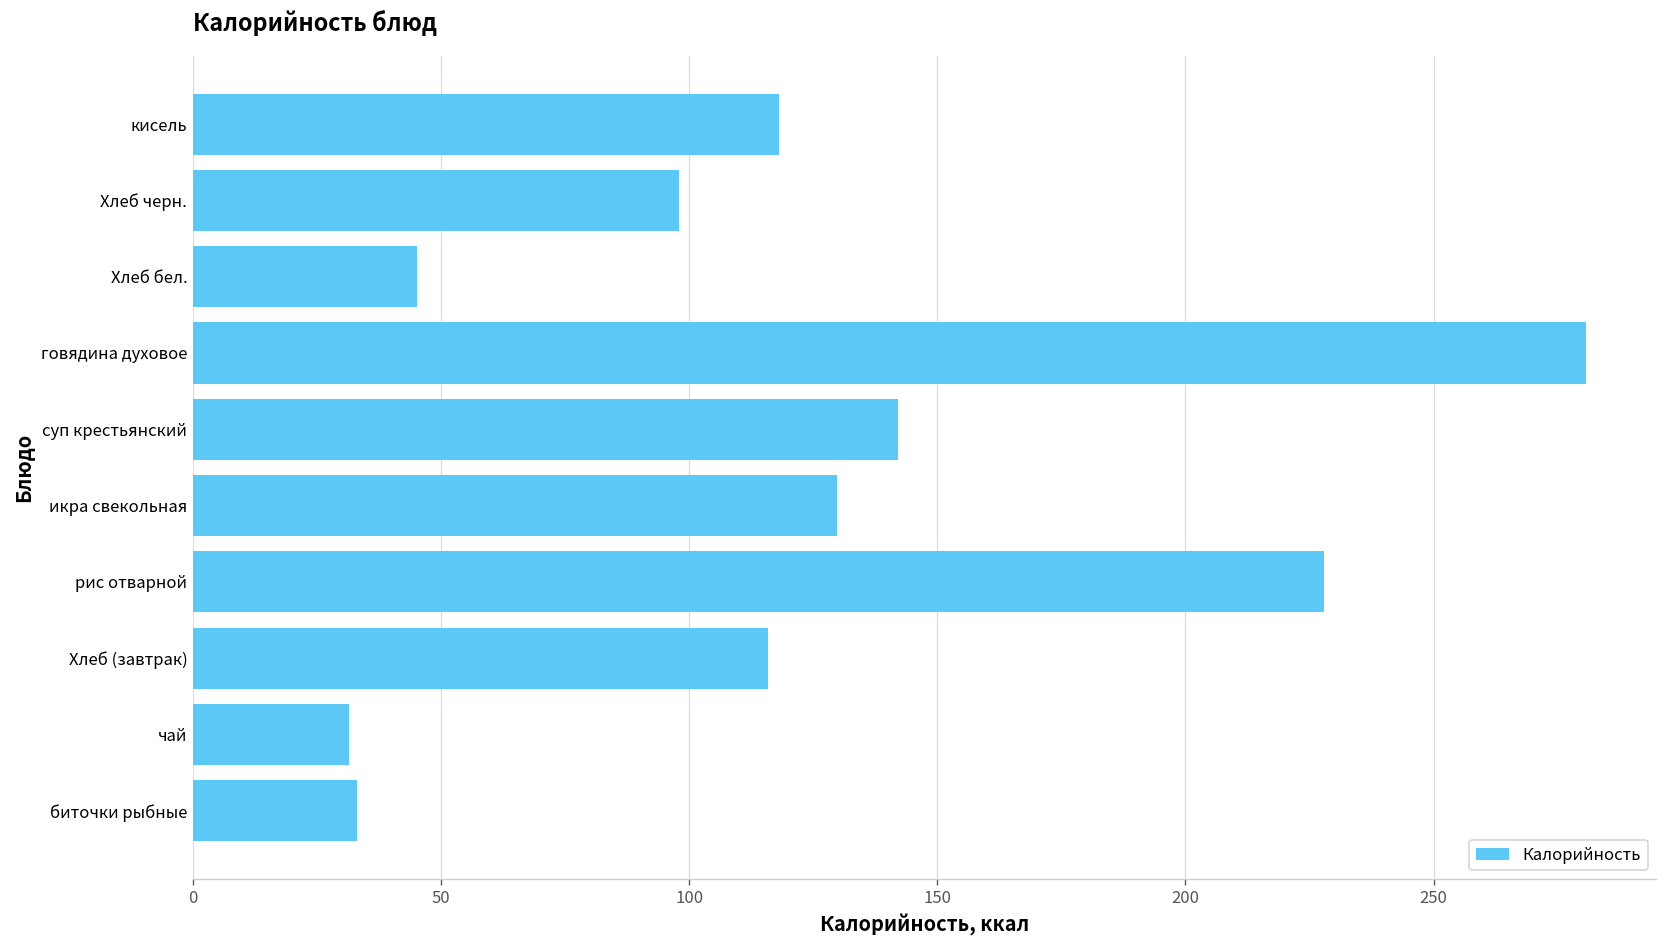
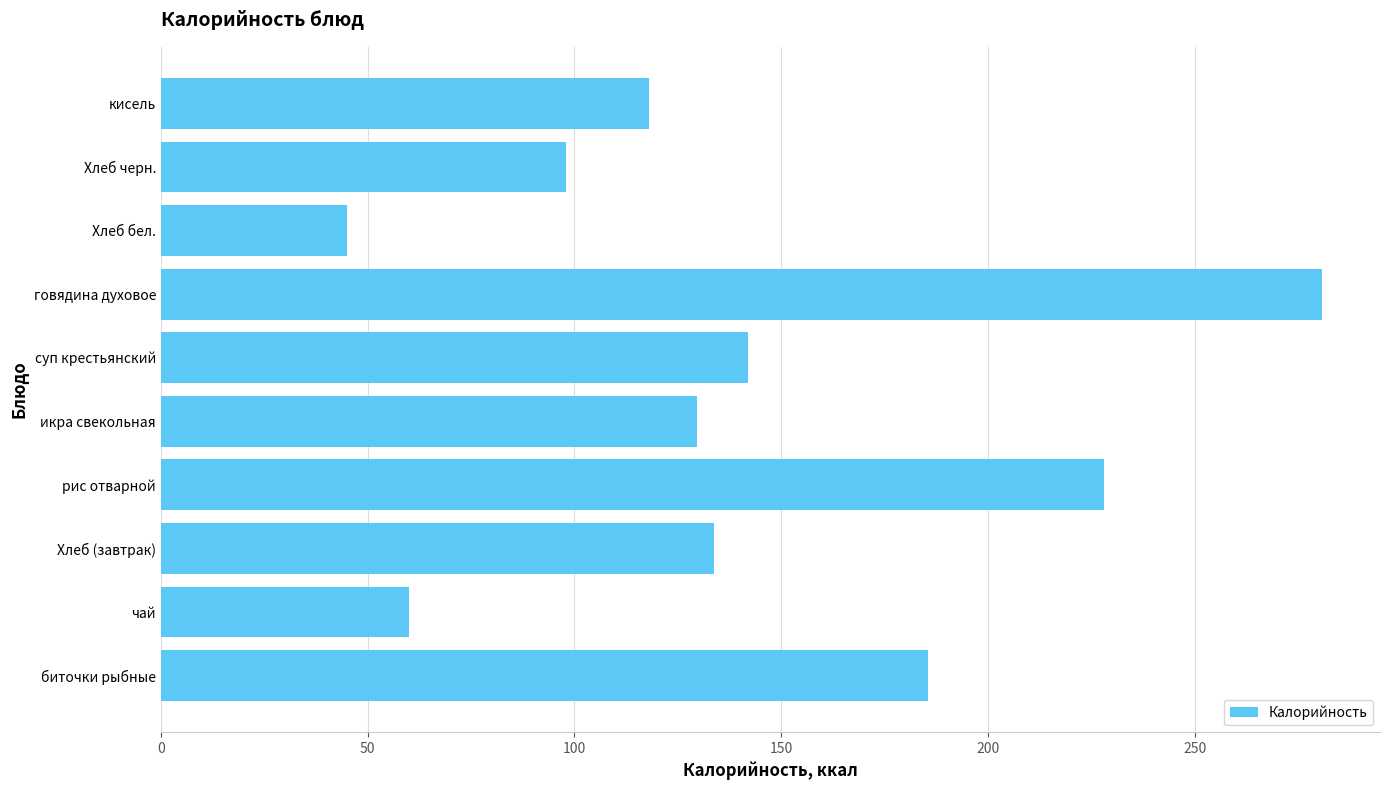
  {
    "кисель": 118,
    "Хлеб черн.": 98,
    "Хлеб бел.": 45,
    "говядина духовое": 281,
    "суп крестьянский": 142,
    "икра свекольная": 130,
    "рис отварной": 228,
-   "Хлеб (завтрак)": 116,
-   "чай": 31,
-   "биточки рыбные": 33
+   "Хлеб (завтрак)": 134,
+   "чай": 60,
+   "биточки рыбные": 186
  }
